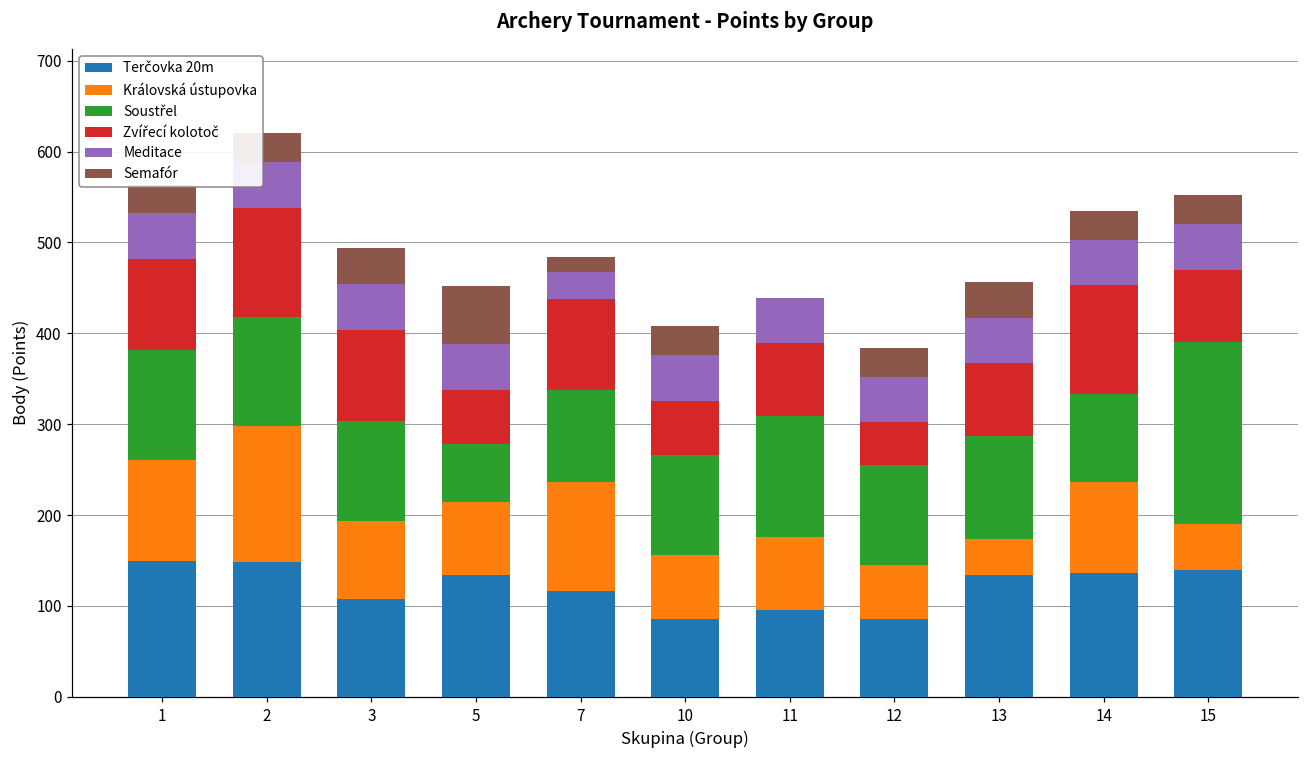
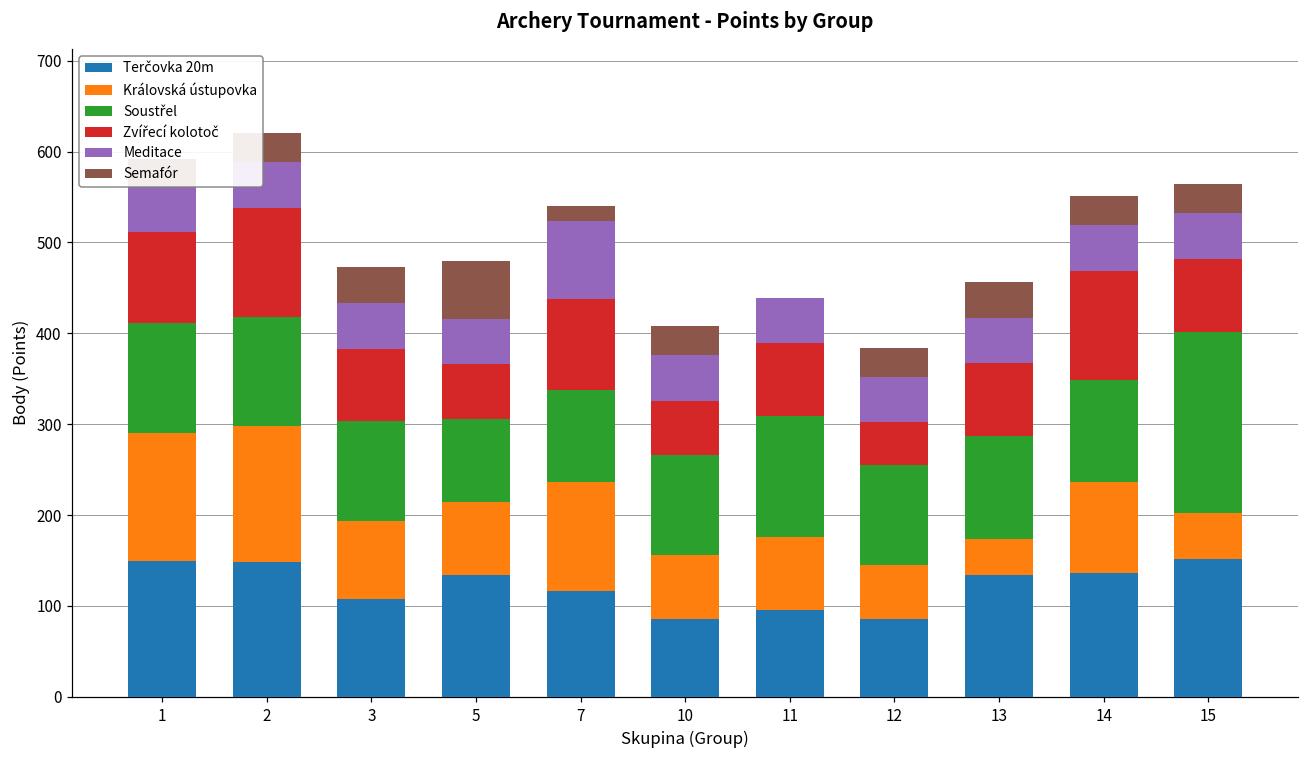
  {
    "Terčovka 20m": {
      "1": 150,
      "2": 150,
      "3": 110,
      "5": 130,
      "7": 120,
      "10": 90,
      "11": 100,
      "12": 90,
      "13": 130,
      "14": 140,
-     "15": 140
+     "15": 150
    },
    "Královská ústupovka": {
-     "1": 110,
+     "1": 140,
      "2": 150,
      "3": 90,
      "5": 80,
      "7": 120,
      "10": 70,
      "11": 80,
      "12": 60,
      "13": 40,
      "14": 100,
      "15": 50
    },
    "Soustřel": {
      "1": 120,
      "2": 120,
      "3": 110,
-     "5": 60,
+     "5": 90,
      "7": 100,
      "10": 110,
      "11": 130,
      "12": 110,
      "13": 110,
-     "14": 100,
+     "14": 110,
      "15": 200
    },
    "Zvířecí kolotoč": {
      "1": 100,
      "2": 120,
-     "3": 100,
+     "3": 80,
      "5": 60,
      "7": 100,
      "10": 60,
      "11": 80,
      "12": 50,
      "13": 80,
      "14": 120,
      "15": 80
    },
    "Meditace": {
      "2": 50,
      "3": 50,
      "5": 50,
-     "7": 30,
+     "7": 90,
      "10": 50,
      "11": 50,
      "12": 50,
      "13": 50,
      "14": 50,
      "15": 50
    },
    "Semafór": {
      "2": 30,
      "3": 40,
      "5": 60,
      "7": 20,
      "10": 30,
      "11": 0,
      "12": 30,
      "13": 40,
      "14": 30,
      "15": 30
    }
  }
